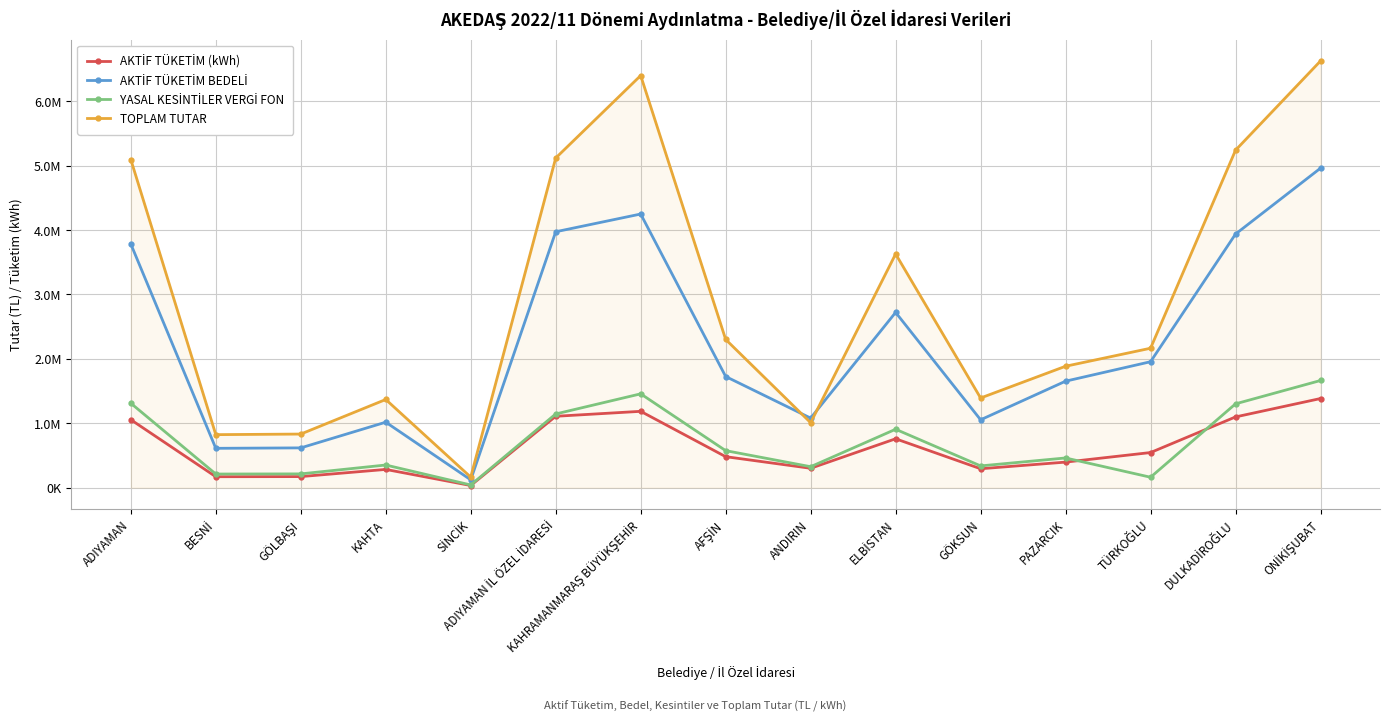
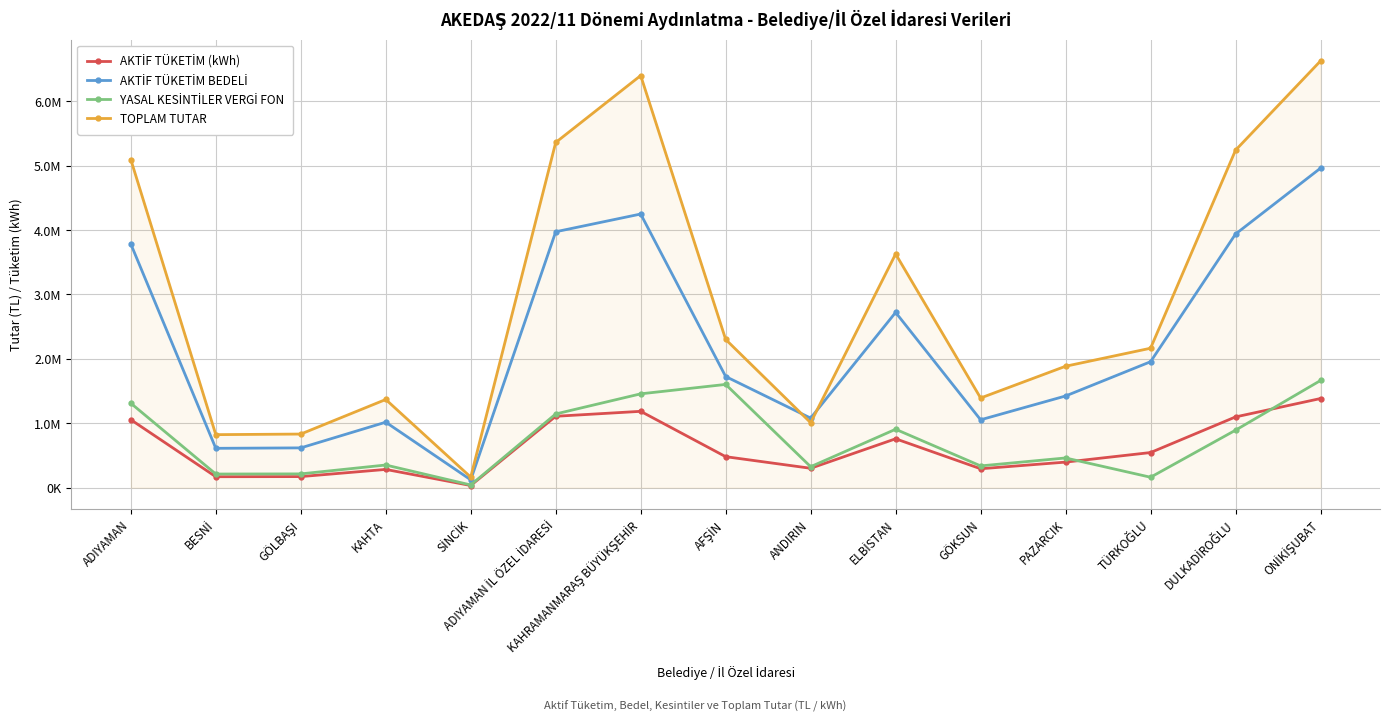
  {
    "AKTİF TÜKETİM (kWh)": {
      "ADIYAMAN": 1100000,
      "BESNİ": 200000,
      "GÖLBAŞI": 200000,
      "KAHTA": 300000,
      "KAHRAMANMARAŞ BÜYÜKŞEHİR": 1200000,
      "AFŞİN": 500000,
      "ELBİSTAN": 800000,
      "GÖKSUN": 300000,
      "PAZARCIK": 400000,
      "TÜRKOĞLU": 500000,
      "DULKADİROĞLU": 1100000,
      "ONİKİŞUBAT": 1400000
    },
    "AKTİF TÜKETİM BEDELİ": {
      "ADIYAMAN": 3800000,
      "BESNİ": 600000,
      "GÖLBAŞI": 600000,
      "KAHTA": 1000000,
      "SİNCİK": 100000,
      "ADIYAMAN İL ÖZEL İDARESİ": 4000000,
      "KAHRAMANMARAŞ BÜYÜKŞEHİR": 4200000,
      "AFŞİN": 1700000,
      "ANDIRIN": 1100000,
      "ELBİSTAN": 2700000,
      "GÖKSUN": 1100000,
-     "PAZARCIK": 1700000,
+     "PAZARCIK": 1400000,
      "TÜRKOĞLU": 2000000,
      "DULKADİROĞLU": 3900000,
      "ONİKİŞUBAT": 5000000
    },
    "YASAL KESİNTİLER VERGİ FON": {
      "ADIYAMAN": 1300000,
      "BESNİ": 200000,
      "GÖLBAŞI": 200000,
      "KAHTA": 400000,
      "KAHRAMANMARAŞ BÜYÜKŞEHİR": 1500000,
-     "AFŞİN": 600000,
+     "AFŞİN": 1600000,
      "ELBİSTAN": 900000,
      "GÖKSUN": 300000,
      "PAZARCIK": 500000,
      "TÜRKOĞLU": 200000,
-     "DULKADİROĞLU": 1300000,
+     "DULKADİROĞLU": 900000,
      "ONİKİŞUBAT": 1700000
    },
    "TOPLAM TUTAR": {
      "ADIYAMAN": 5100000,
      "BESNİ": 800000,
      "GÖLBAŞI": 800000,
      "KAHTA": 1400000,
      "SİNCİK": 200000,
-     "ADIYAMAN İL ÖZEL İDARESİ": 5100000,
+     "ADIYAMAN İL ÖZEL İDARESİ": 5400000,
      "KAHRAMANMARAŞ BÜYÜKŞEHİR": 6400000,
      "AFŞİN": 2300000,
      "ANDIRIN": 1000000,
      "ELBİSTAN": 3600000,
      "GÖKSUN": 1400000,
      "PAZARCIK": 1900000,
      "TÜRKOĞLU": 2200000,
      "DULKADİROĞLU": 5200000,
      "ONİKİŞUBAT": 6600000
    }
  }
